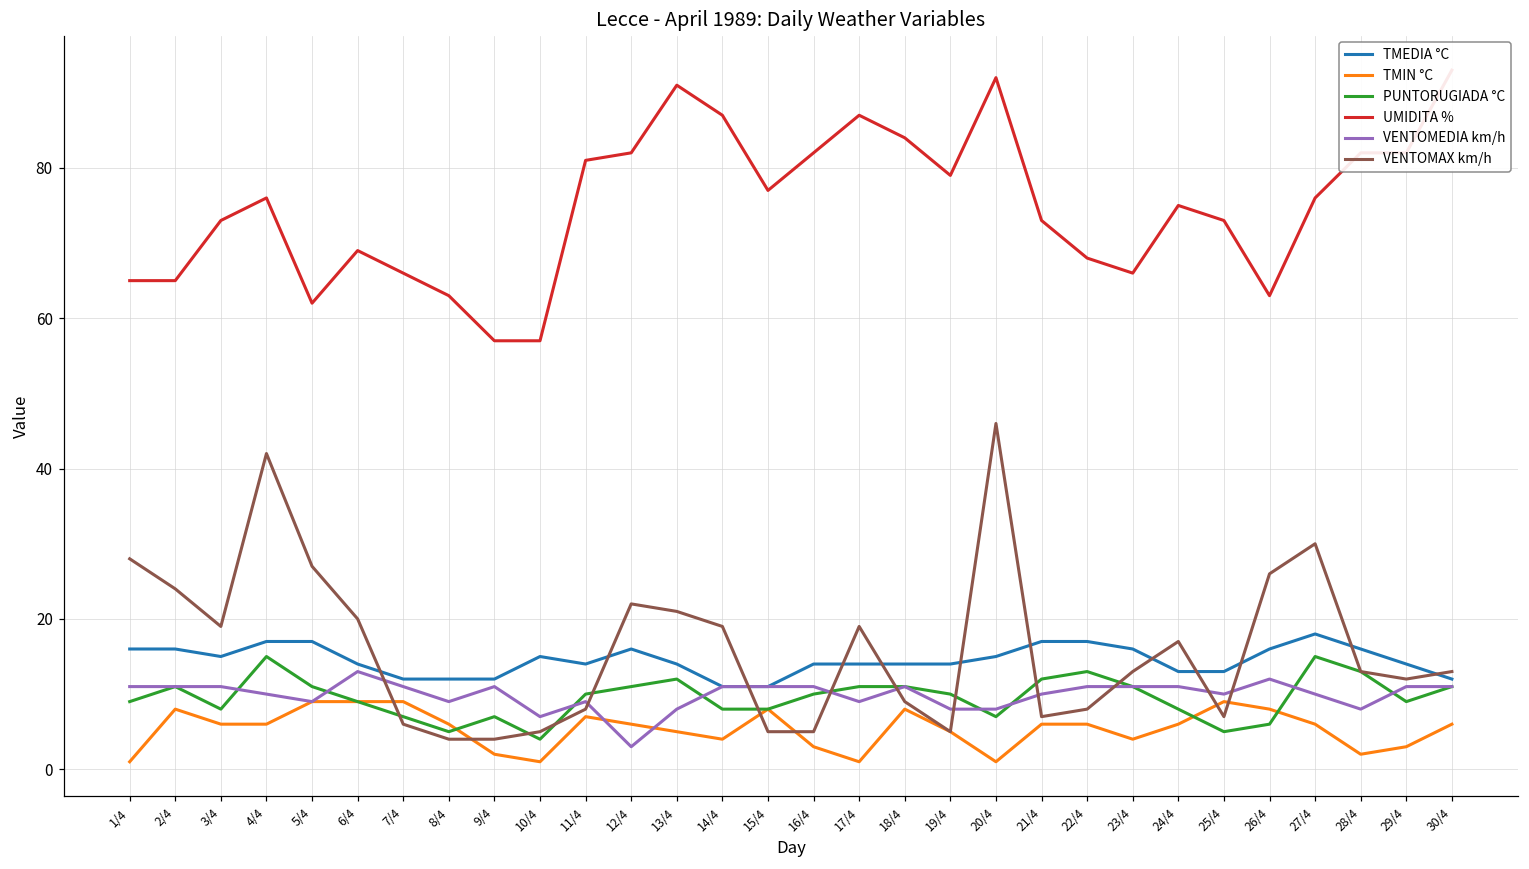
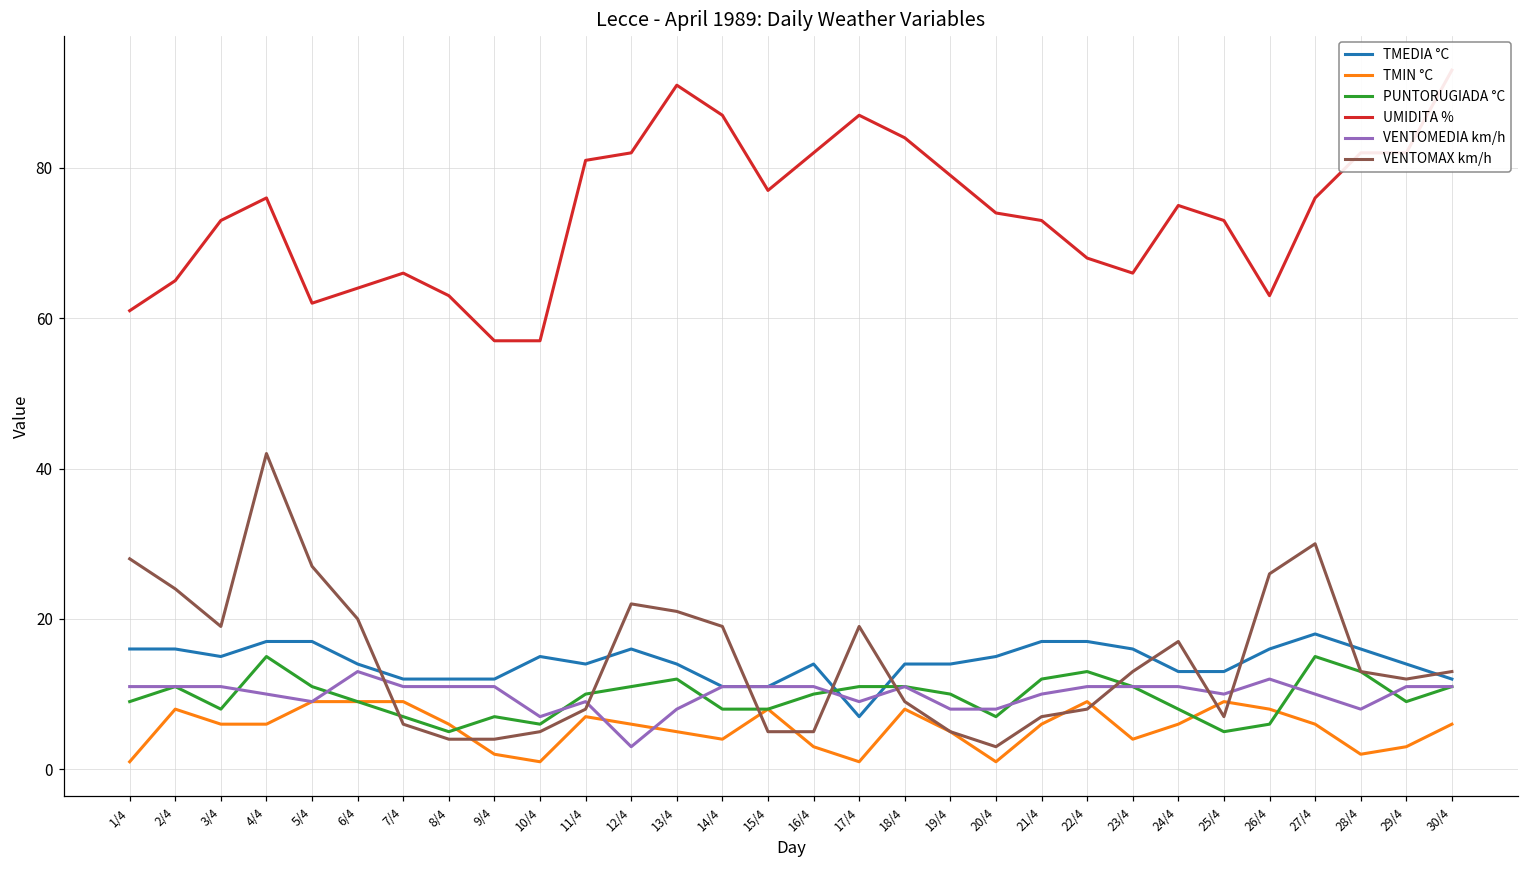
  {
    "TMEDIA °C": {
      "1/4": 16,
      "2/4": 16,
      "3/4": 15,
      "4/4": 17,
      "5/4": 17,
      "6/4": 14,
      "7/4": 12,
      "8/4": 12,
      "9/4": 12,
      "10/4": 15,
      "11/4": 14,
      "12/4": 16,
      "13/4": 14,
      "16/4": 14,
-     "17/4": 14,
+     "17/4": 7,
      "18/4": 14,
      "19/4": 14,
      "20/4": 15,
      "21/4": 17,
      "22/4": 17,
      "23/4": 16,
      "24/4": 13,
      "25/4": 13,
      "26/4": 16,
      "27/4": 18,
      "28/4": 16,
      "29/4": 14,
      "30/4": 12
    },
    "TMIN °C": {
      "1/4": 1,
      "2/4": 8,
      "3/4": 6,
      "4/4": 6,
      "7/4": 9,
      "8/4": 6,
      "9/4": 2,
      "10/4": 1,
      "11/4": 7,
      "12/4": 6,
      "13/4": 5,
      "14/4": 4,
      "16/4": 3,
      "17/4": 1,
      "18/4": 8,
      "20/4": 1,
      "21/4": 6,
-     "22/4": 6,
+     "22/4": 9,
      "23/4": 4,
      "24/4": 6,
      "25/4": 9,
      "26/4": 8,
      "27/4": 6,
      "28/4": 2,
      "29/4": 3,
      "30/4": 6
    },
    "PUNTORUGIADA °C": {
      "1/4": 9,
      "3/4": 8,
      "4/4": 15,
      "5/4": 11,
      "7/4": 7,
      "8/4": 5,
      "9/4": 7,
-     "10/4": 4,
+     "10/4": 6,
      "11/4": 10,
      "12/4": 11,
      "13/4": 12,
      "14/4": 8,
      "16/4": 10,
      "17/4": 11,
      "19/4": 10,
      "20/4": 7,
      "21/4": 12,
      "22/4": 13,
      "24/4": 8,
      "25/4": 5,
      "26/4": 6,
      "27/4": 15,
      "29/4": 9
    },
    "UMIDITA %": {
-     "1/4": 65,
+     "1/4": 61,
      "2/4": 65,
      "3/4": 73,
      "4/4": 76,
      "5/4": 62,
-     "6/4": 69,
+     "6/4": 64,
      "7/4": 66,
      "8/4": 63,
      "9/4": 57,
      "10/4": 57,
      "11/4": 81,
      "12/4": 82,
      "13/4": 91,
      "14/4": 87,
      "15/4": 77,
      "16/4": 82,
      "17/4": 87,
      "18/4": 84,
      "19/4": 79,
-     "20/4": 92,
+     "20/4": 74,
      "21/4": 73,
      "22/4": 68,
      "23/4": 66,
      "24/4": 75,
      "25/4": 73,
      "26/4": 63,
      "27/4": 76
    },
    "VENTOMEDIA km/h": {
      "1/4": 11,
      "3/4": 11,
      "4/4": 10,
      "6/4": 13,
      "7/4": 11,
-     "8/4": 9,
+     "8/4": 11,
      "9/4": 11,
      "10/4": 7,
      "11/4": 9,
      "12/4": 3,
      "13/4": 8,
      "16/4": 11,
      "17/4": 9,
      "19/4": 8,
      "20/4": 8,
      "21/4": 10,
      "22/4": 11,
      "24/4": 11,
      "25/4": 10,
      "26/4": 12,
      "27/4": 10,
      "28/4": 8,
      "29/4": 11
    },
    "VENTOMAX km/h": {
      "1/4": 28,
      "2/4": 24,
      "3/4": 19,
      "4/4": 42,
      "5/4": 27,
      "6/4": 20,
      "7/4": 6,
      "8/4": 4,
      "9/4": 4,
      "10/4": 5,
      "11/4": 8,
      "12/4": 22,
      "13/4": 21,
      "14/4": 19,
      "15/4": 5,
      "16/4": 5,
      "17/4": 19,
      "18/4": 9,
-     "20/4": 46,
+     "20/4": 3,
      "21/4": 7,
      "22/4": 8,
      "23/4": 13,
      "24/4": 17,
      "25/4": 7,
      "26/4": 26,
      "27/4": 30,
      "29/4": 12,
      "30/4": 13
    }
  }
